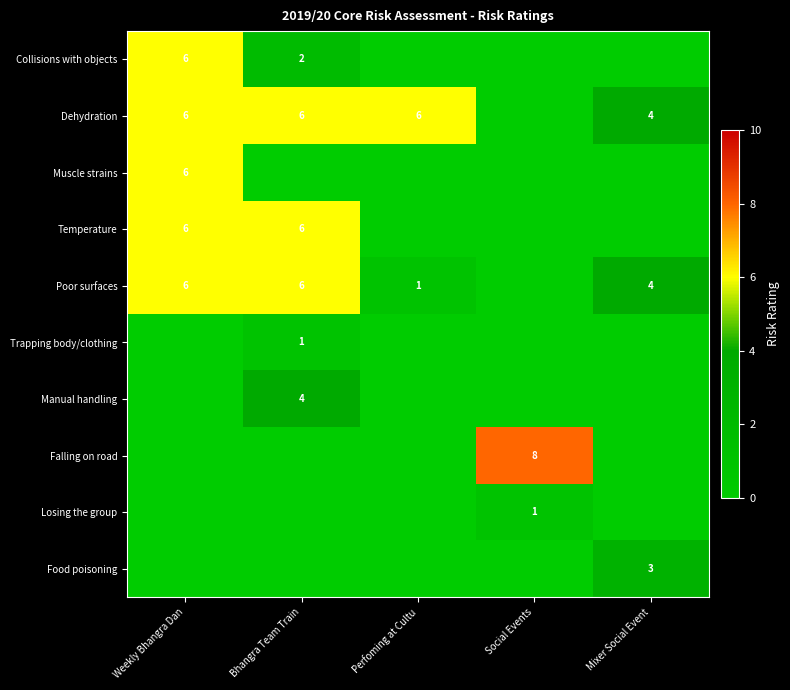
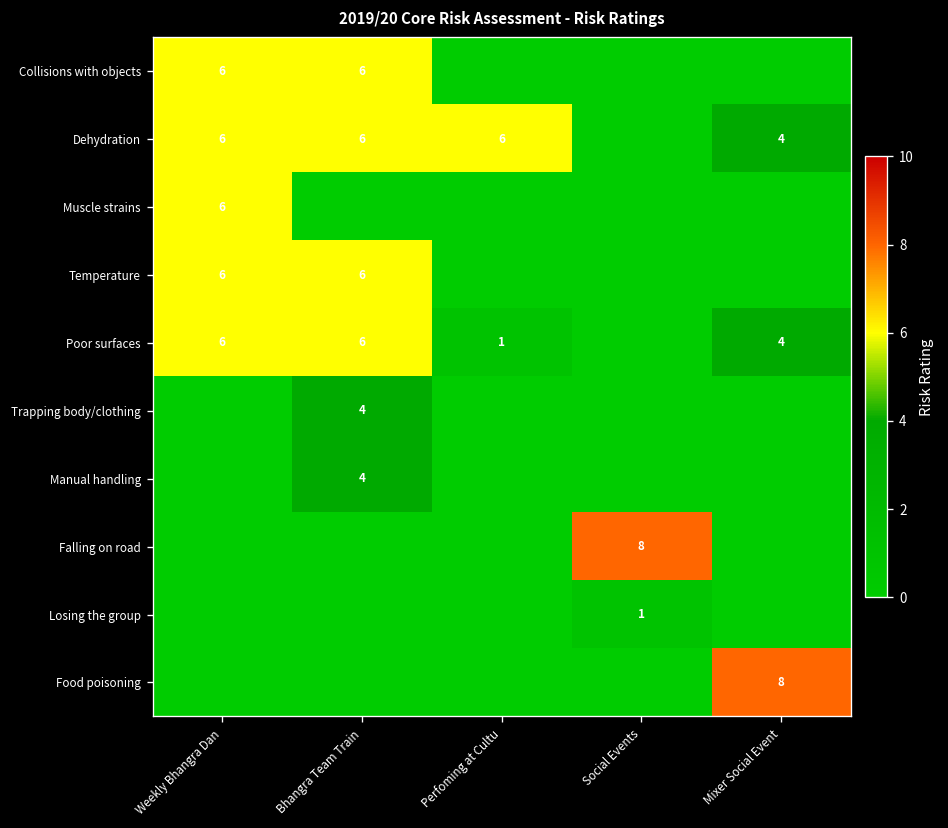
  {
    "Collisions with objects": {
      "Weekly Bhangra Dan": 6,
-     "Bhangra Team Train": 2
+     "Bhangra Team Train": 6
    },
    "Dehydration": {
      "Weekly Bhangra Dan": 6,
      "Bhangra Team Train": 6,
      "Perfoming at Cultu": 6,
      "Mixer Social Event": 4
    },
    "Muscle strains": {
      "Weekly Bhangra Dan": 6
    },
    "Temperature": {
      "Weekly Bhangra Dan": 6,
      "Bhangra Team Train": 6
    },
    "Poor surfaces": {
      "Weekly Bhangra Dan": 6,
      "Bhangra Team Train": 6,
      "Perfoming at Cultu": 1,
      "Mixer Social Event": 4
    },
    "Trapping body/clothing": {
-     "Bhangra Team Train": 1
+     "Bhangra Team Train": 4
    },
    "Manual handling": {
      "Bhangra Team Train": 4
    },
    "Falling on road": {
      "Social Events": 8
    },
    "Losing the group": {
      "Social Events": 1
    },
    "Food poisoning": {
-     "Mixer Social Event": 3
+     "Mixer Social Event": 8
    }
  }
